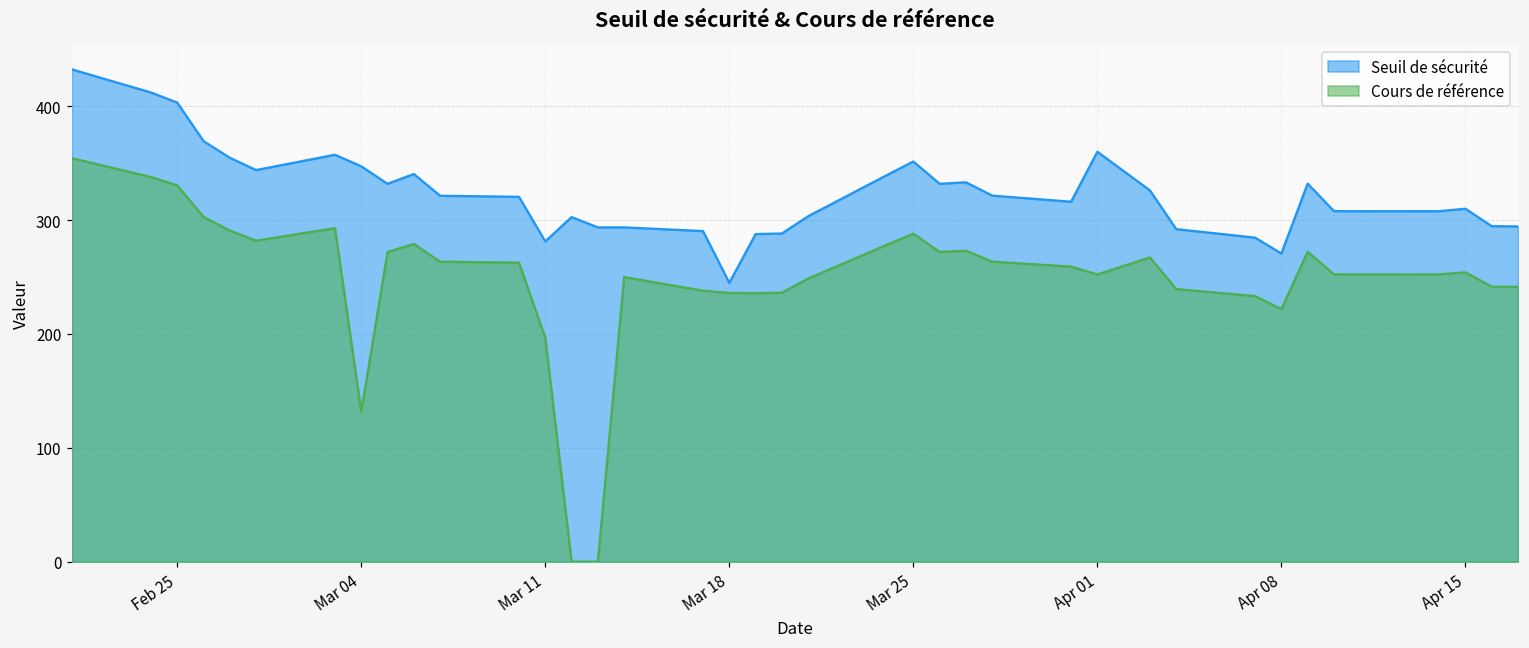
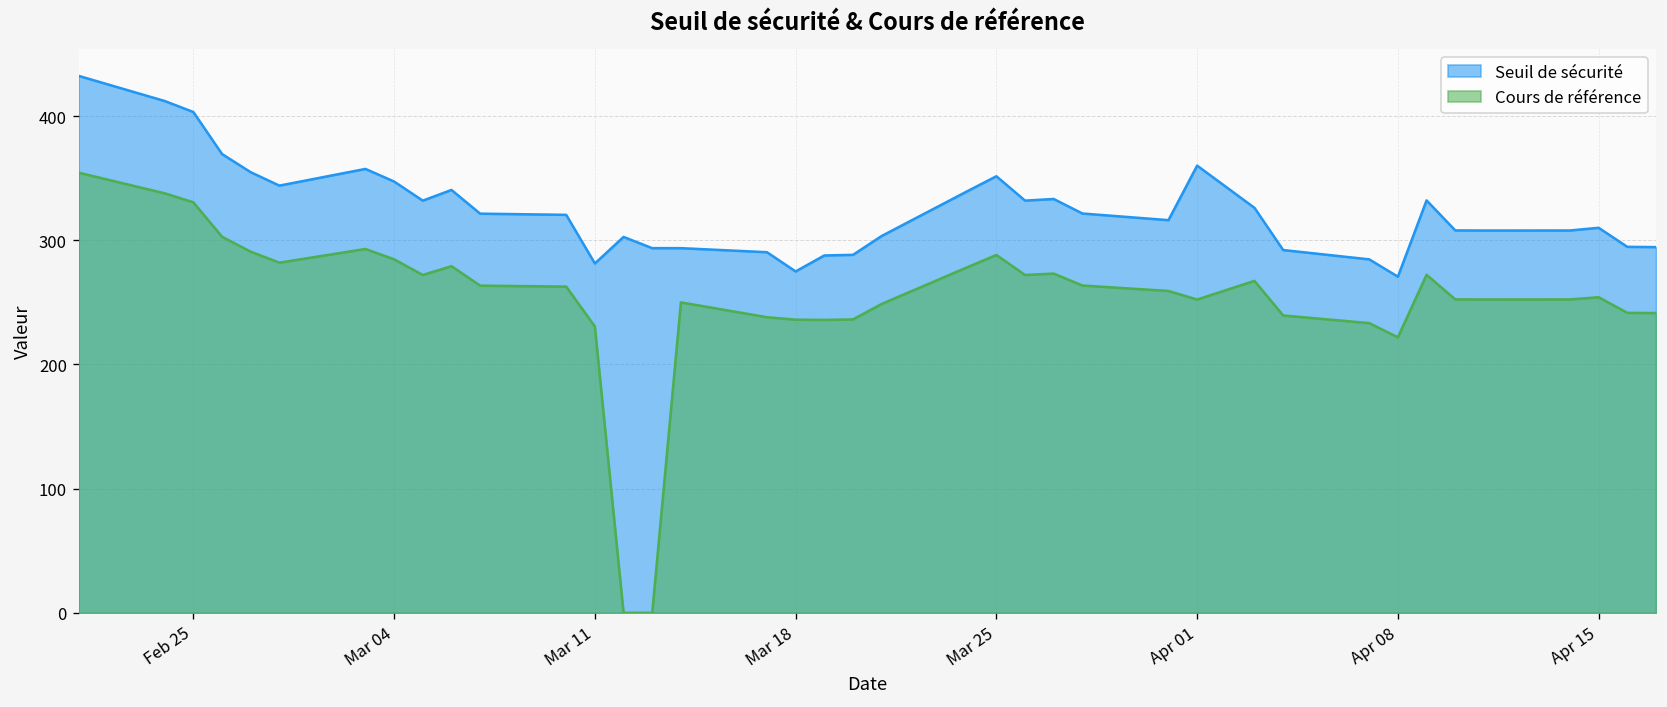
  {
    "Seuil de sécurité": {
      "Feb 25": 403,
      "Mar 04": 347,
      "Mar 11": 281,
-     "Mar 18": 245,
+     "Mar 18": 275,
      "Mar 25": 352,
      "Apr 01": 360,
      "Apr 08": 271,
      "Apr 15": 310
    },
    "Cours de référence": {
      "Feb 25": 331,
-     "Mar 04": 132,
-     "Mar 11": 197,
+     "Mar 04": 285,
+     "Mar 11": 231,
      "Mar 18": 236,
      "Mar 25": 288,
      "Apr 01": 252,
      "Apr 08": 222,
      "Apr 15": 254
    }
  }
